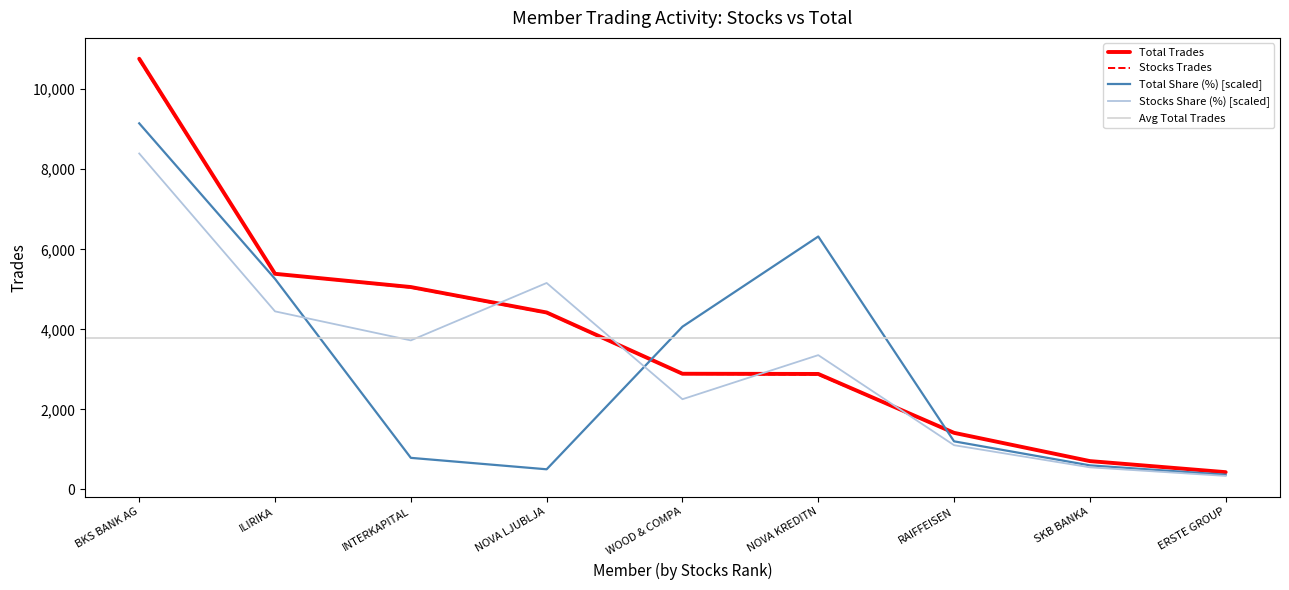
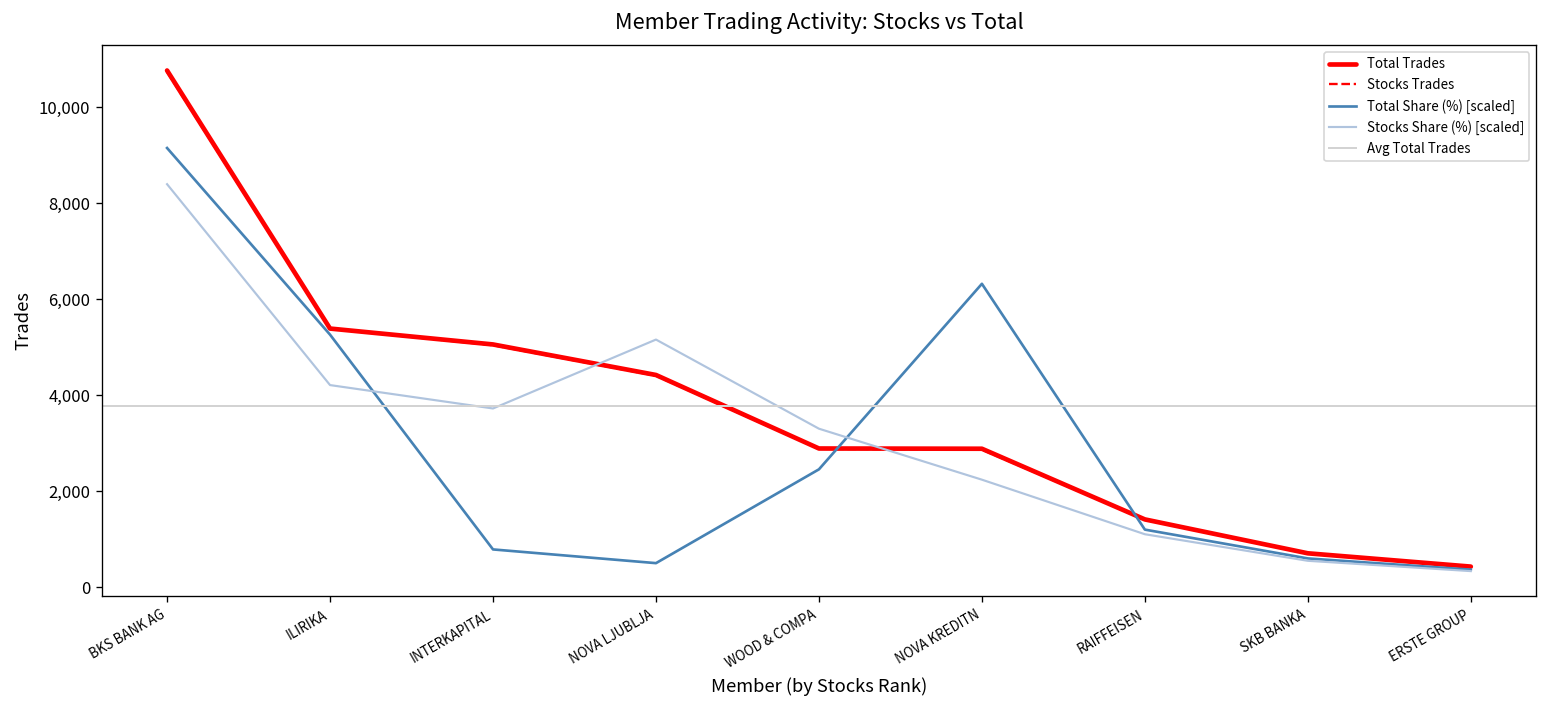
  {
    "Total Share (%) [scaled]": {
      "BKS BANK AG": "9,100",
      "ILIRIKA": "5,300",
      "INTERKAPITAL": "800",
      "NOVA LJUBLJA": "500",
-     "WOOD & COMPA": "4,100",
+     "WOOD & COMPA": "2,500",
      "NOVA KREDITN": "6,300",
      "RAIFFEISEN": "1,200"
    },
    "Stocks Share (%) [scaled]": {
      "BKS BANK AG": "8,400",
-     "ILIRIKA": "4,400",
+     "ILIRIKA": "4,200",
      "INTERKAPITAL": "3,700",
      "NOVA LJUBLJA": "5,200",
-     "WOOD & COMPA": "2,300",
-     "NOVA KREDITN": "3,400",
+     "WOOD & COMPA": "3,300",
+     "NOVA KREDITN": "2,200",
      "RAIFFEISEN": "1,100"
    }
  }
